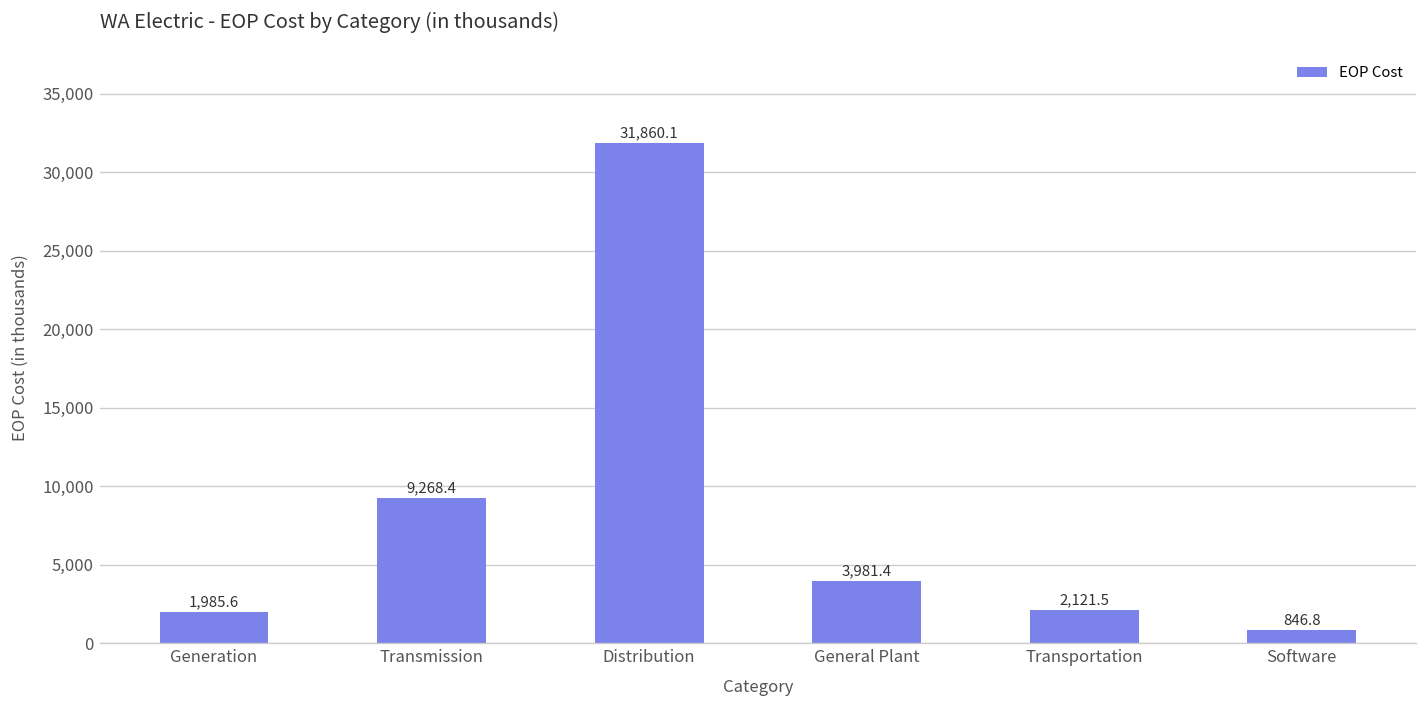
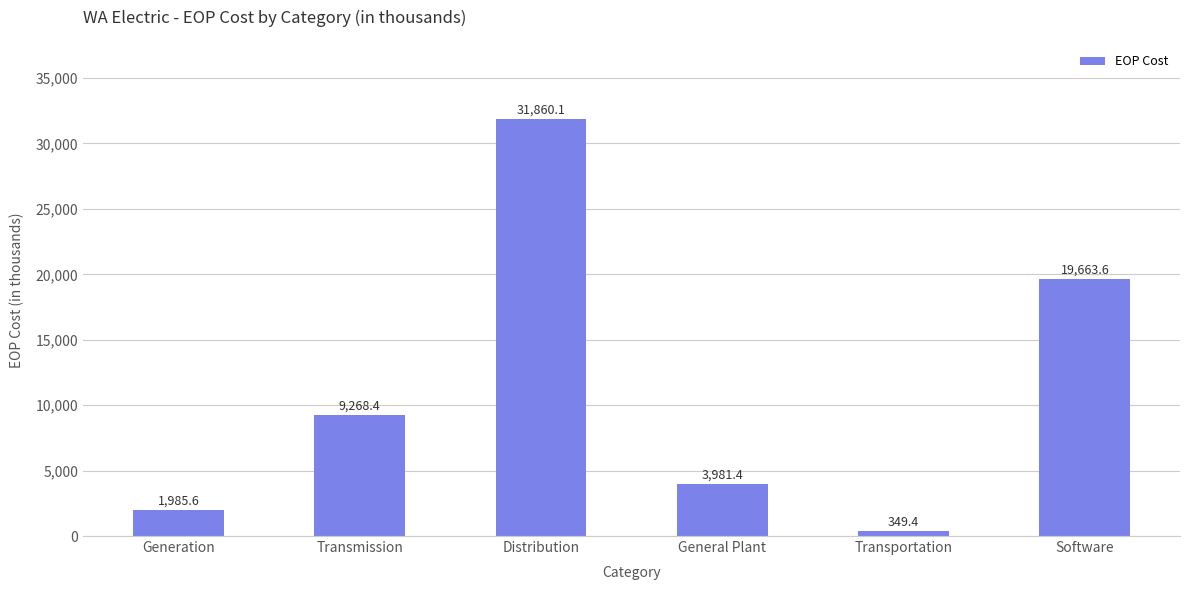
  {
    "Generation": "1,985.6",
    "Transmission": "9,268.4",
    "Distribution": "31,860.1",
    "General Plant": "3,981.4",
-   "Transportation": "2,121.5",
-   "Software": "846.8"
+   "Transportation": "349.4",
+   "Software": "19,663.6"
  }
